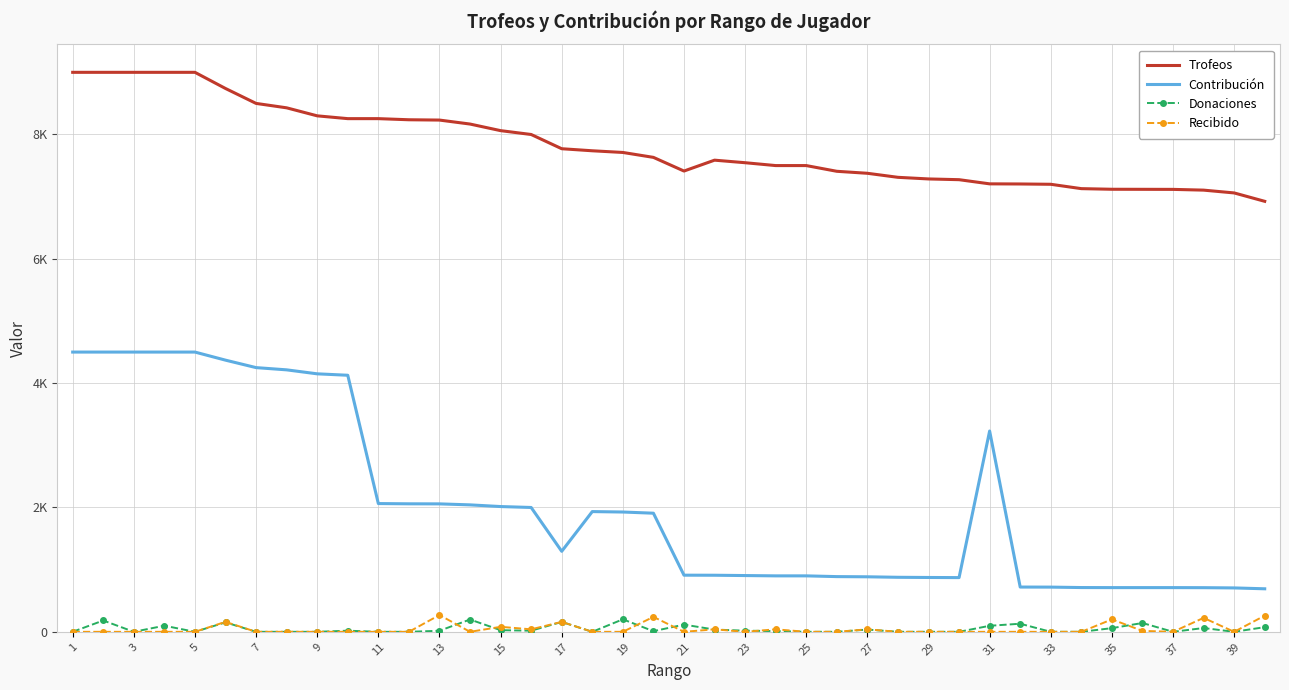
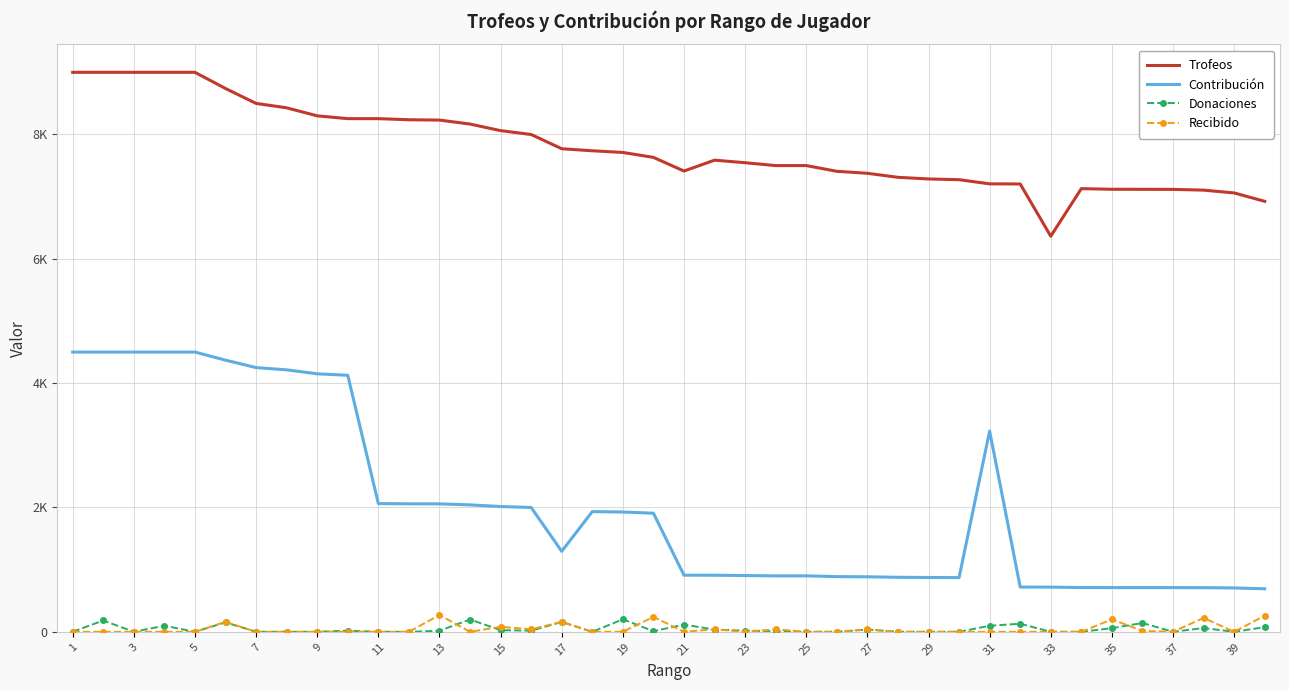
  {
    "Trofeos": {
      "1": 9000,
      "3": 9000,
      "5": 9000,
      "7": 8500,
      "9": 8300,
      "11": 8300,
      "13": 8200,
      "15": 8100,
      "17": 7800,
      "19": 7700,
      "21": 7400,
      "23": 7500,
      "25": 7500,
      "27": 7400,
      "29": 7300,
      "31": 7200,
-     "33": 7200,
+     "33": 6400,
      "35": 7100,
      "37": 7100,
      "39": 7100
    },
    "Contribución": {
      "1": 4500,
      "3": 4500,
      "5": 4500,
      "7": 4300,
      "9": 4200,
      "11": 2100,
      "13": 2100,
      "15": 2000,
      "17": 1300,
      "19": 1900,
      "21": 900,
      "23": 900,
      "25": 900,
      "27": 900,
      "29": 900,
      "31": 3200,
      "33": 700,
      "35": 700,
      "37": 700,
      "39": 700
    },
    "Donaciones": {
      "13": 0,
      "15": 0,
      "19": 200,
      "21": 100,
      "31": 100,
      "35": 100
    },
    "Recibido": {
      "13": 300,
      "15": 100,
      "19": 0,
      "21": 0,
      "31": 0,
      "35": 200
    }
  }
